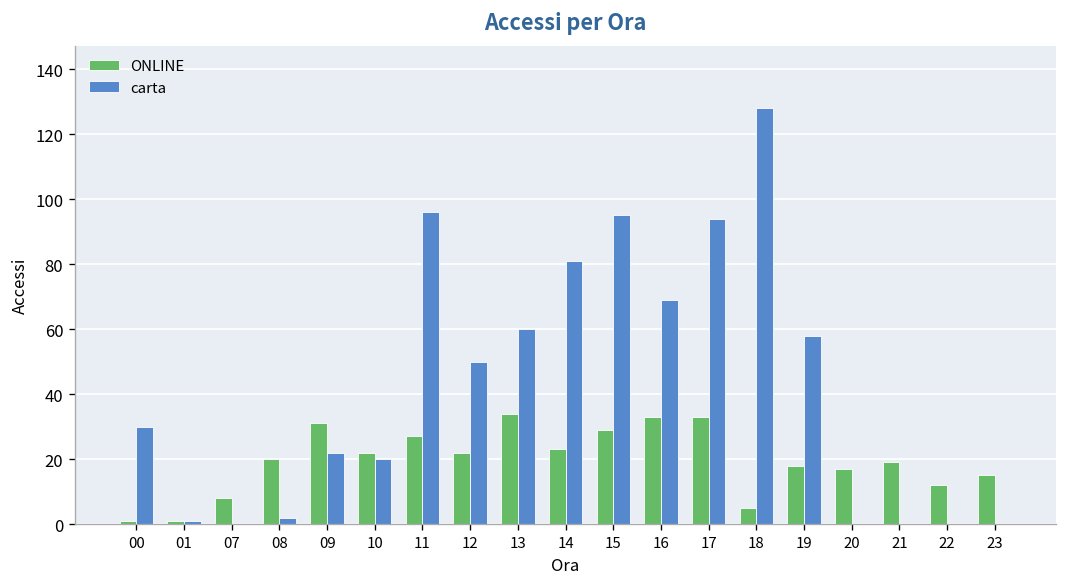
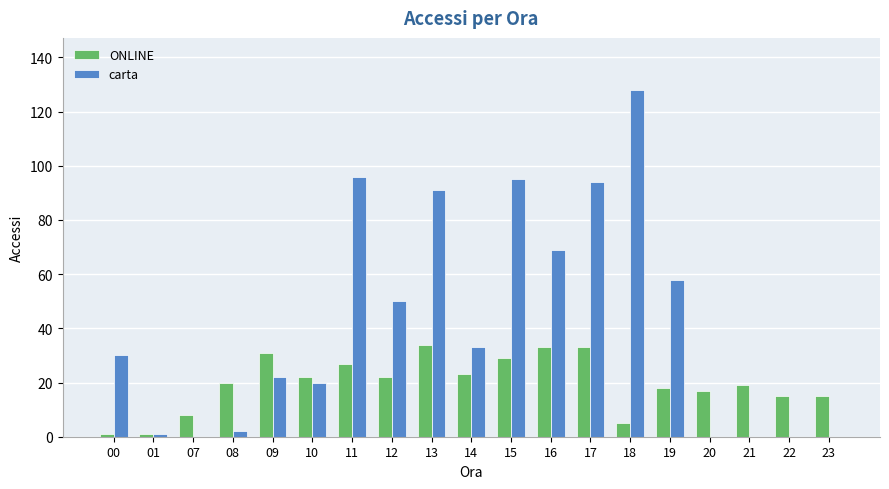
  {
    "ONLINE": {
      "00": 1,
      "01": 1,
      "07": 8,
      "08": 20,
      "09": 31,
      "10": 22,
      "11": 27,
      "12": 22,
      "13": 34,
      "14": 23,
      "15": 29,
      "16": 33,
      "17": 33,
      "18": 5,
      "19": 18,
      "20": 17,
      "21": 19,
-     "22": 12,
+     "22": 15,
      "23": 15
    },
    "carta": {
      "00": 30,
      "01": 1,
      "07": 0,
      "08": 2,
      "09": 22,
      "10": 20,
      "11": 96,
      "12": 50,
-     "13": 60,
-     "14": 81,
+     "13": 91,
+     "14": 33,
      "15": 95,
      "16": 69,
      "17": 94,
      "18": 128,
      "19": 58,
      "20": 0,
      "21": 0,
      "22": 0,
      "23": 0
    }
  }
